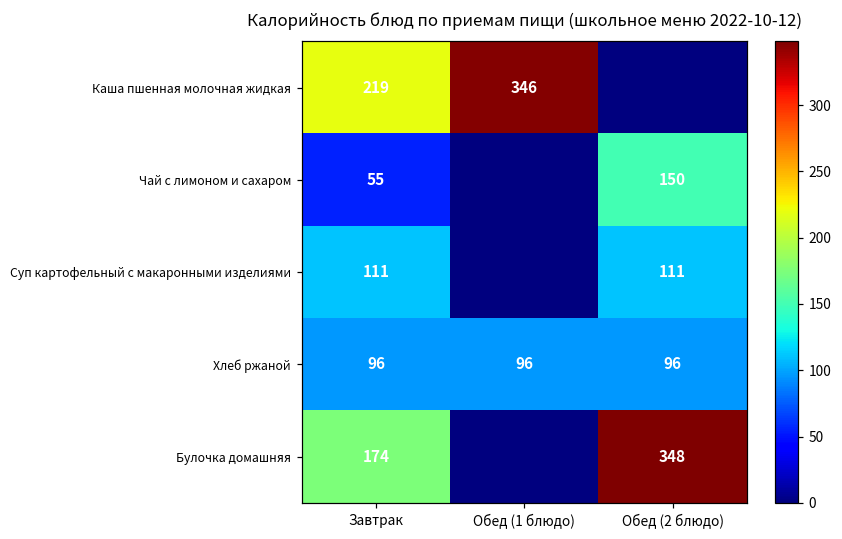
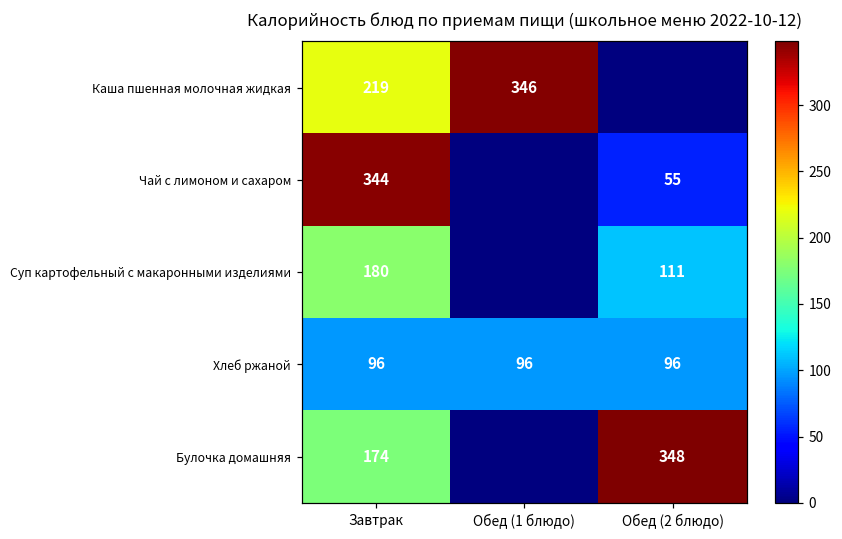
  {
    "Каша пшенная молочная жидкая": {
      "Завтрак": 219,
      "Обед (1 блюдо)": 346
    },
    "Чай с лимоном и сахаром": {
-     "Завтрак": 55,
-     "Обед (2 блюдо)": 150
+     "Завтрак": 344,
+     "Обед (2 блюдо)": 55
    },
    "Суп картофельный с макаронными изделиями": {
-     "Завтрак": 111,
+     "Завтрак": 180,
      "Обед (2 блюдо)": 111
    },
    "Хлеб ржаной": {
      "Завтрак": 96,
      "Обед (1 блюдо)": 96,
      "Обед (2 блюдо)": 96
    },
    "Булочка домашняя": {
      "Завтрак": 174,
      "Обед (2 блюдо)": 348
    }
  }
